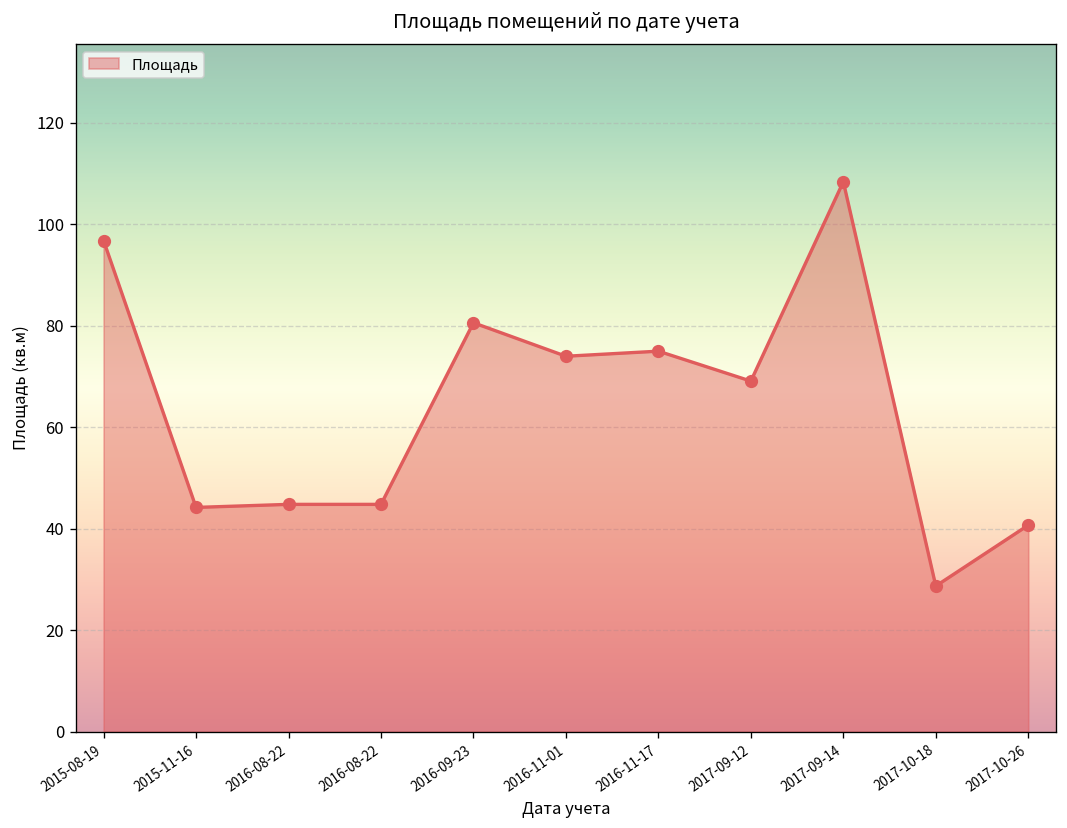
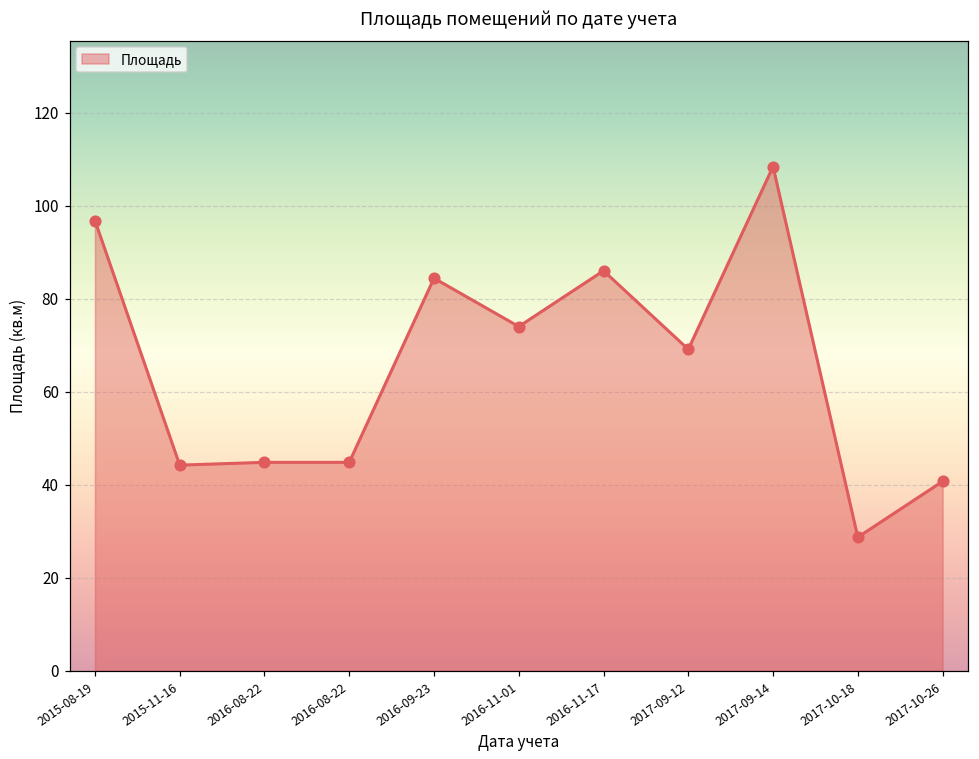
  {
    "2015-08-19": 97,
    "2015-11-16": 44,
-   "2016-09-23": 81,
+   "2016-09-23": 84,
    "2016-11-01": 74,
-   "2016-11-17": 75,
+   "2016-11-17": 86,
    "2017-09-12": 69,
    "2017-09-14": 108,
    "2017-10-18": 29,
    "2017-10-26": 41
  }
